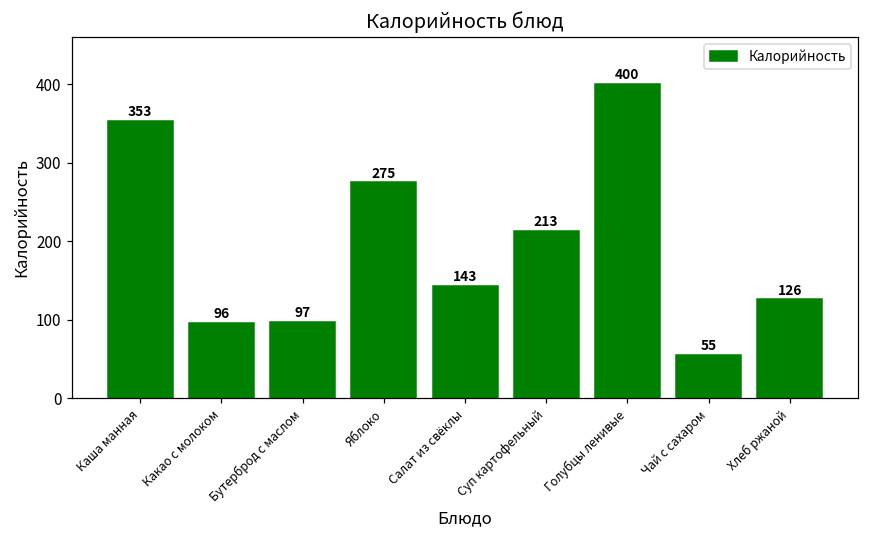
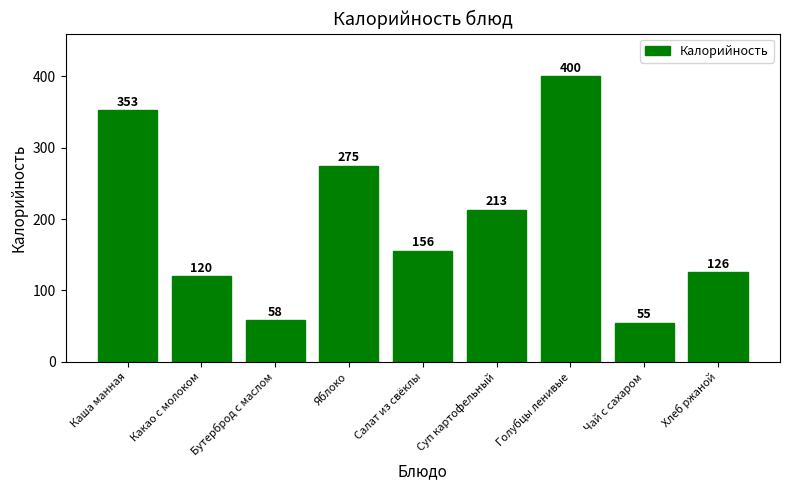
  {
    "Каша манная": 353,
-   "Какао с молоком": 96,
-   "Бутерброд с маслом": 97,
+   "Какао с молоком": 120,
+   "Бутерброд с маслом": 58,
    "Яблоко": 275,
-   "Салат из свёклы": 143,
+   "Салат из свёклы": 156,
    "Суп картофельный": 213,
    "Голубцы ленивые": 400,
    "Чай с сахаром": 55,
    "Хлеб ржаной": 126
  }
